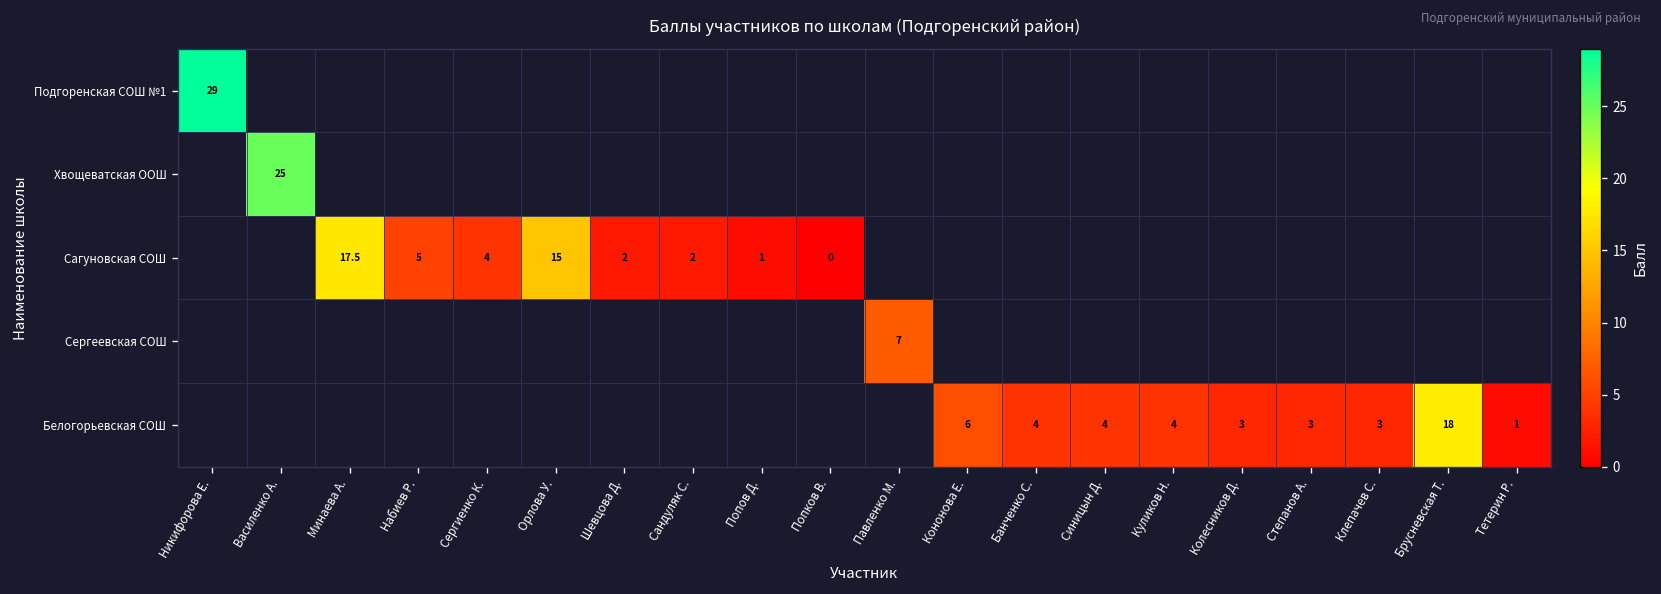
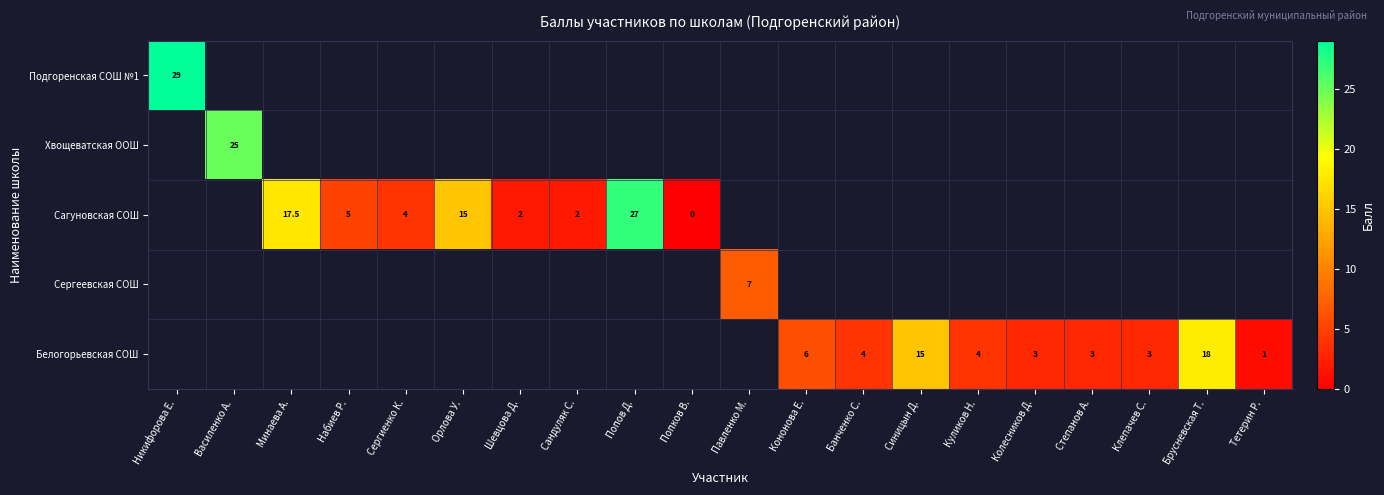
  {
    "Подгоренская СОШ №1": {
      "Никифорова Е.": 29
    },
    "Хвощеватская ООШ": {
      "Василенко А.": 25
    },
    "Сагуновская СОШ": {
      "Минаева А.": 17.5,
      "Набиев Р.": 5,
      "Сергиенко К.": 4,
      "Орлова У.": 15,
      "Шевцова Д.": 2,
      "Сандуляк С.": 2,
-     "Попов Д.": 1,
+     "Попов Д.": 27,
      "Попков В.": 0
    },
    "Сергеевская СОШ": {
      "Павленко М.": 7
    },
    "Белогорьевская СОШ": {
      "Кононова Е.": 6,
      "Банченко С.": 4,
-     "Синицын Д.": 4,
+     "Синицын Д.": 15,
      "Куликов Н.": 4,
      "Колесников Д.": 3,
      "Степанов А.": 3,
      "Клепачев С.": 3,
      "Брусневская Т.": 18,
      "Тетерин Р.": 1
    }
  }
